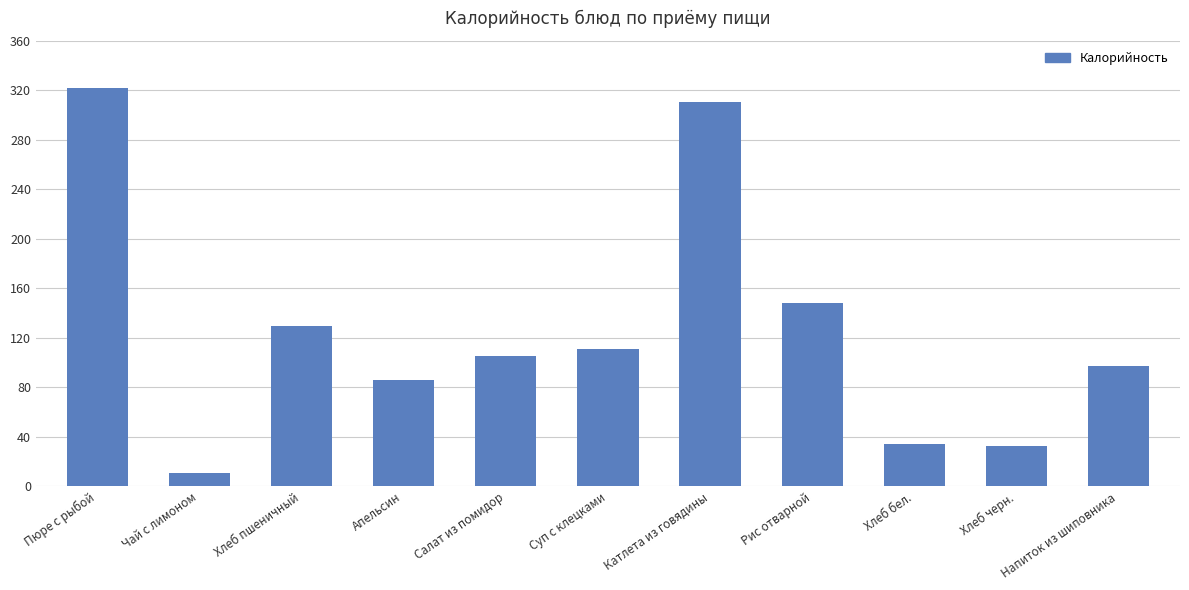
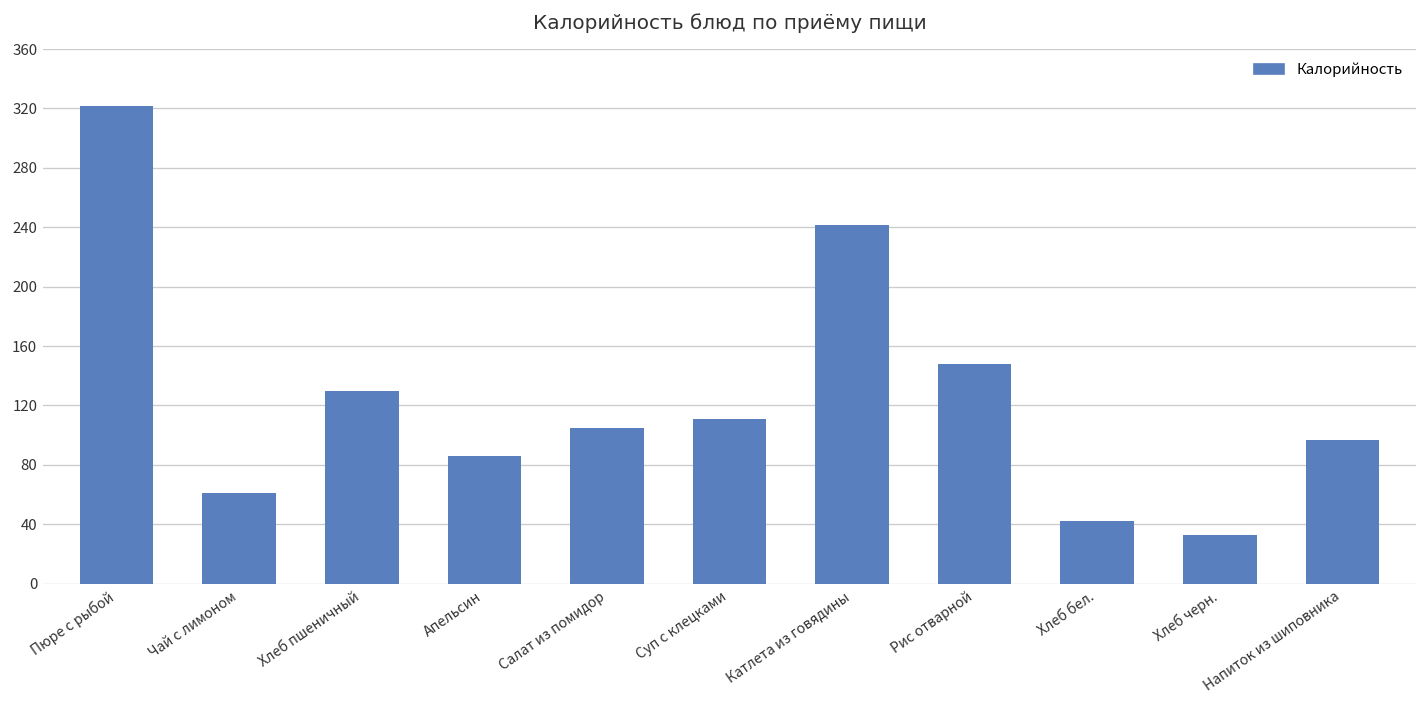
  {
    "Пюре с рыбой": 322,
-   "Чай с лимоном": 11,
+   "Чай с лимоном": 61,
    "Хлеб пшеничный": 130,
    "Апельсин": 86,
    "Салат из помидор": 105,
    "Суп с клецками": 111,
-   "Катлета из говядины": 311,
+   "Катлета из говядины": 242,
    "Рис отварной": 148,
-   "Хлеб бел.": 34,
+   "Хлеб бел.": 42,
    "Хлеб черн.": 33,
    "Напиток из шиповника": 97
  }
